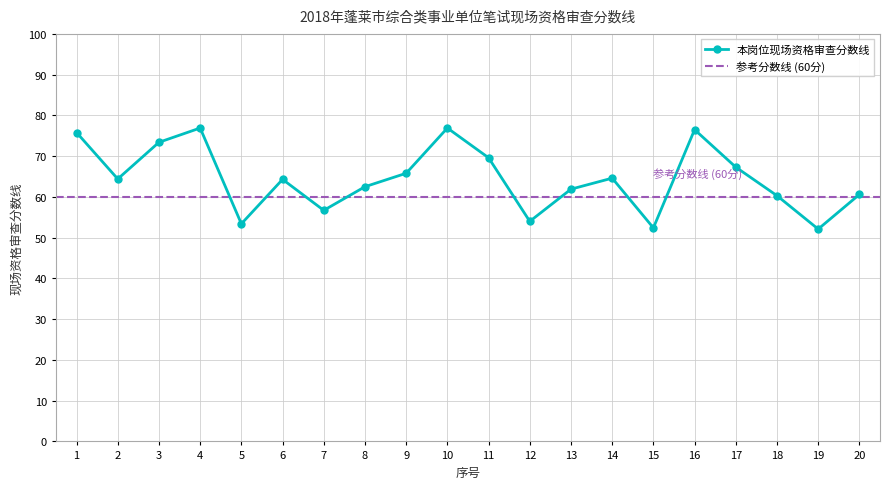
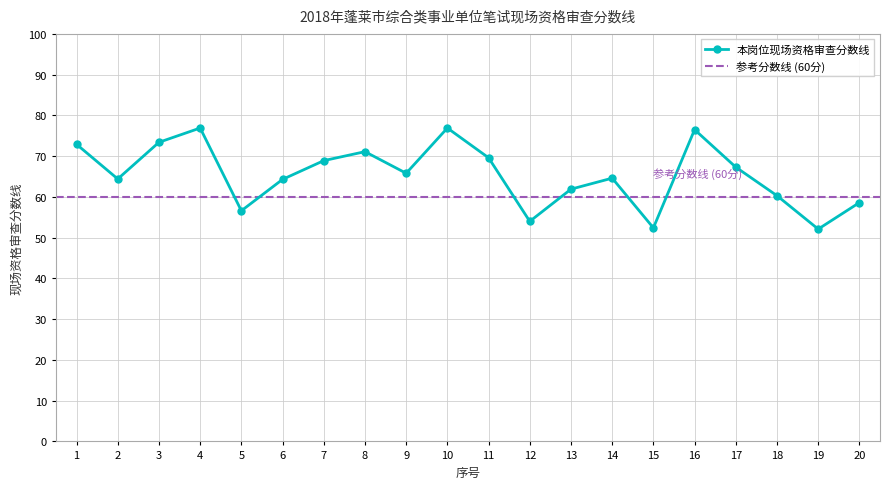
  {
-   "1": 76,
+   "1": 73,
    "2": 64,
    "3": 73,
    "4": 77,
-   "5": 53,
+   "5": 57,
    "6": 64,
-   "7": 57,
-   "8": 63,
+   "7": 69,
+   "8": 71,
    "9": 66,
    "10": 77,
    "11": 70,
    "12": 54,
    "13": 62,
    "14": 65,
    "15": 52,
    "16": 77,
    "18": 60,
    "19": 52,
-   "20": 61
+   "20": 59
  }
